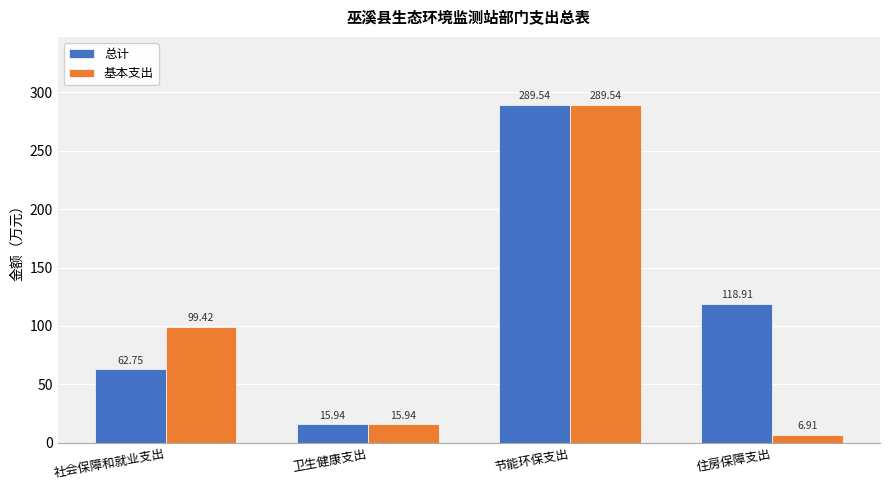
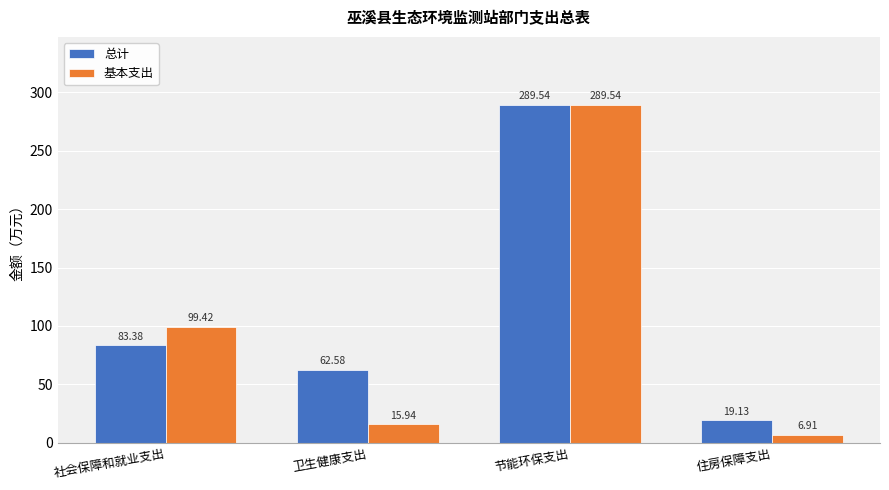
  {
    "总计": {
-     "社会保障和就业支出": 62.75,
-     "卫生健康支出": 15.94,
+     "社会保障和就业支出": 83.38,
+     "卫生健康支出": 62.58,
      "节能环保支出": 289.54,
-     "住房保障支出": 118.91
+     "住房保障支出": 19.13
    },
    "基本支出": {
      "社会保障和就业支出": 99.42,
      "卫生健康支出": 15.94,
      "节能环保支出": 289.54,
      "住房保障支出": 6.91
    }
  }
